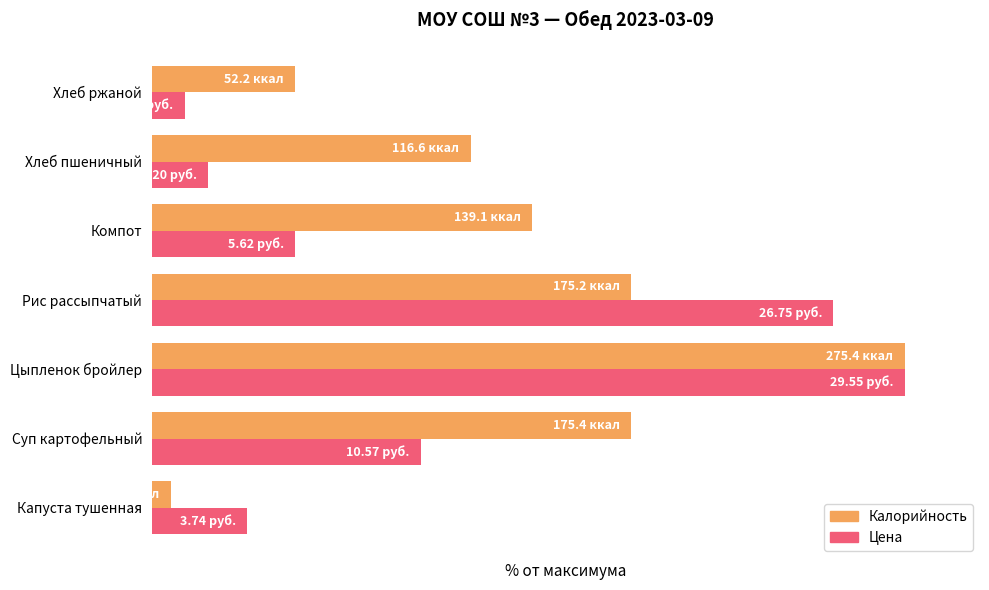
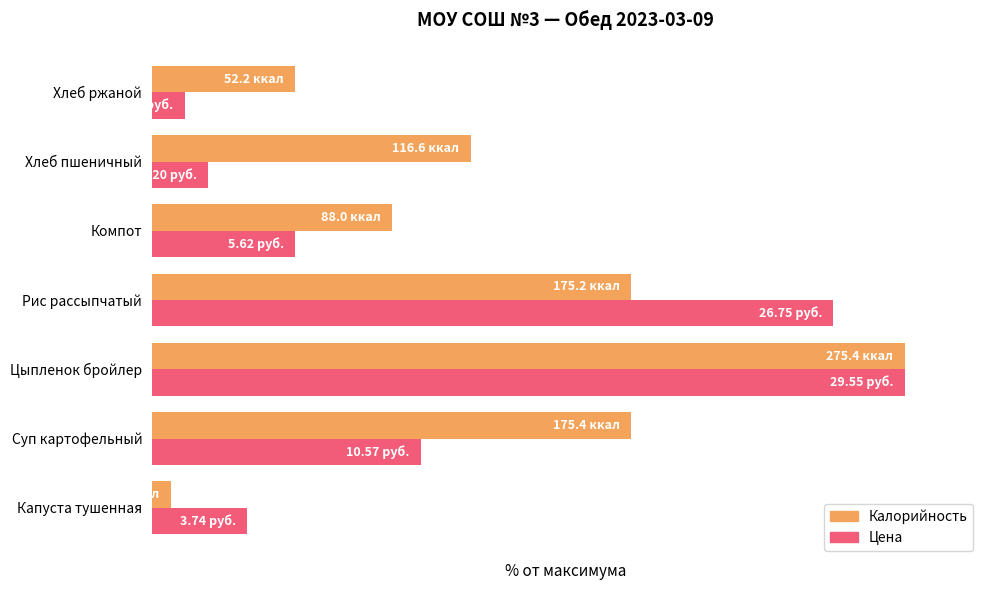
  {
    "Калорийность": {
-     "Компот": 139.1
+     "Компот": 88.0
    }
  }
